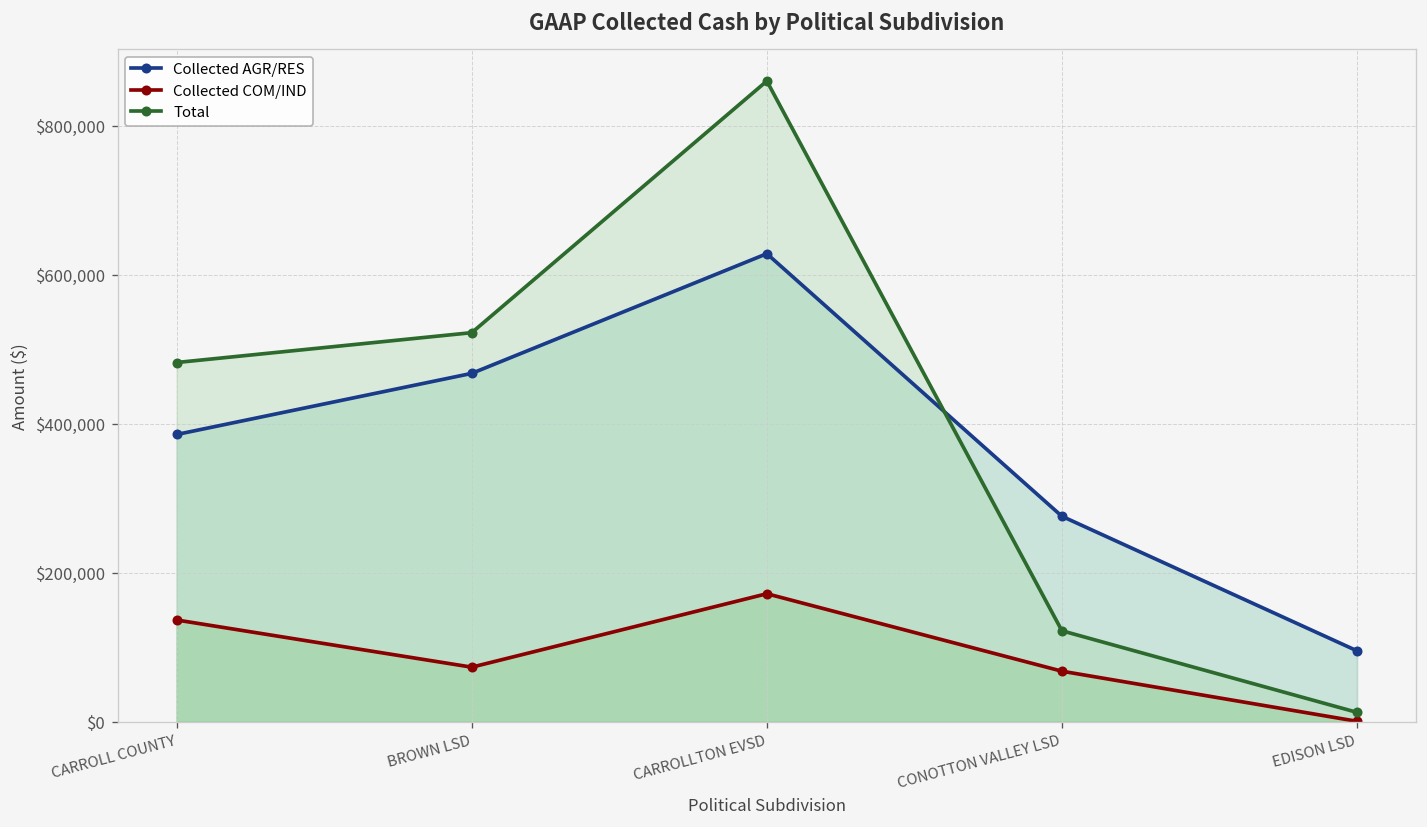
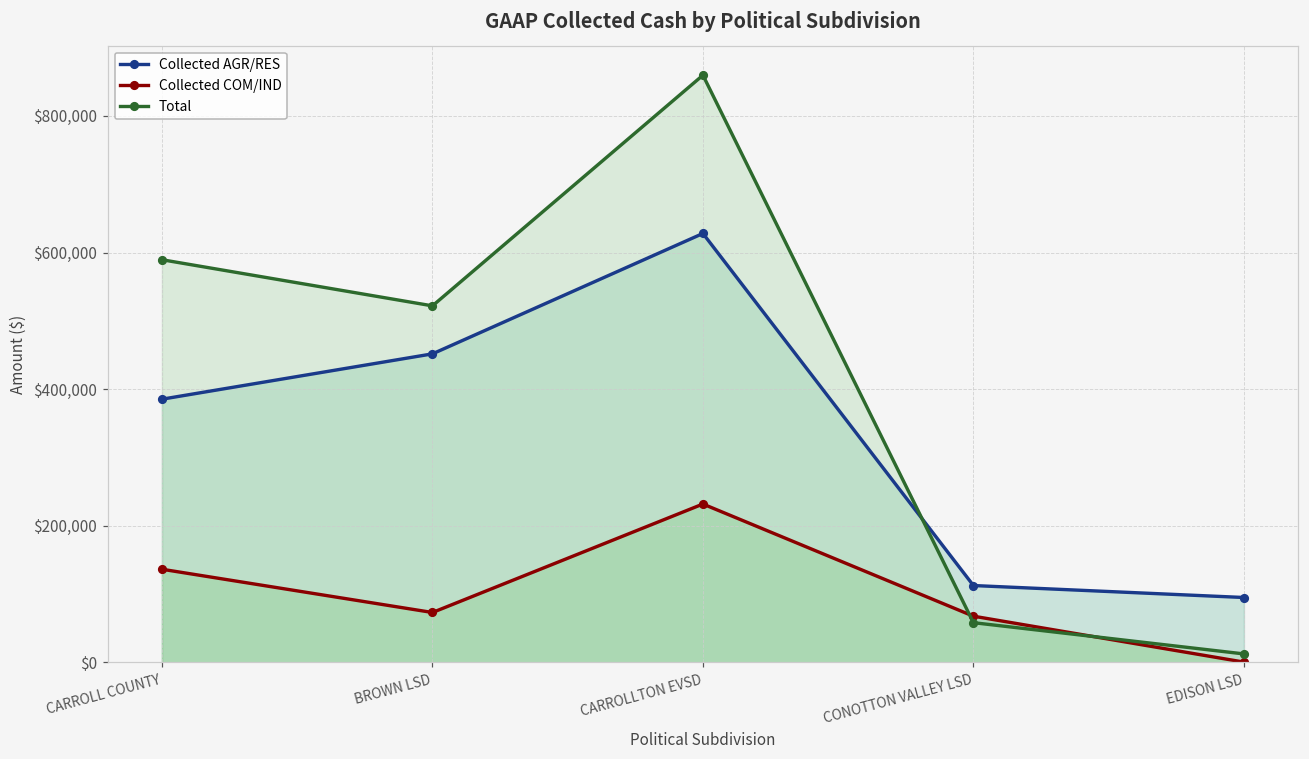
  {
    "Collected AGR/RES": {
      "CARROLL COUNTY": "$390,000",
-     "BROWN LSD": "$470,000",
+     "BROWN LSD": "$450,000",
      "CARROLLTON EVSD": "$630,000",
-     "CONOTTON VALLEY LSD": "$280,000",
+     "CONOTTON VALLEY LSD": "$110,000",
      "EDISON LSD": "$90,000"
    },
    "Collected COM/IND": {
      "CARROLL COUNTY": "$140,000",
      "BROWN LSD": "$70,000",
-     "CARROLLTON EVSD": "$170,000",
+     "CARROLLTON EVSD": "$230,000",
      "CONOTTON VALLEY LSD": "$70,000",
      "EDISON LSD": "$0"
    },
    "Total": {
-     "CARROLL COUNTY": "$480,000",
+     "CARROLL COUNTY": "$590,000",
      "BROWN LSD": "$520,000",
      "CARROLLTON EVSD": "$860,000",
-     "CONOTTON VALLEY LSD": "$120,000",
+     "CONOTTON VALLEY LSD": "$60,000",
      "EDISON LSD": "$10,000"
    }
  }
